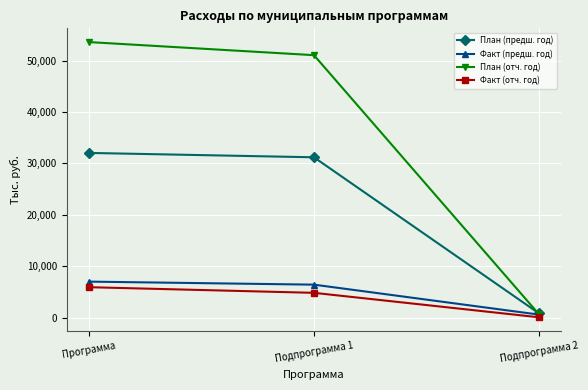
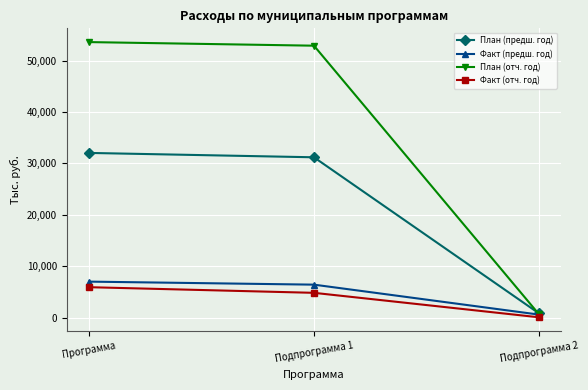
  {
    "План (отч. год)": {
      "Программа": "54,000",
-     "Подпрограмма 1": "51,000"
+     "Подпрограмма 1": "53,000"
    },
    "Факт (отч. год)": {
      "Программа": "6,000",
      "Подпрограмма 1": "5,000",
      "Подпрограмма 2": "0"
    }
  }
